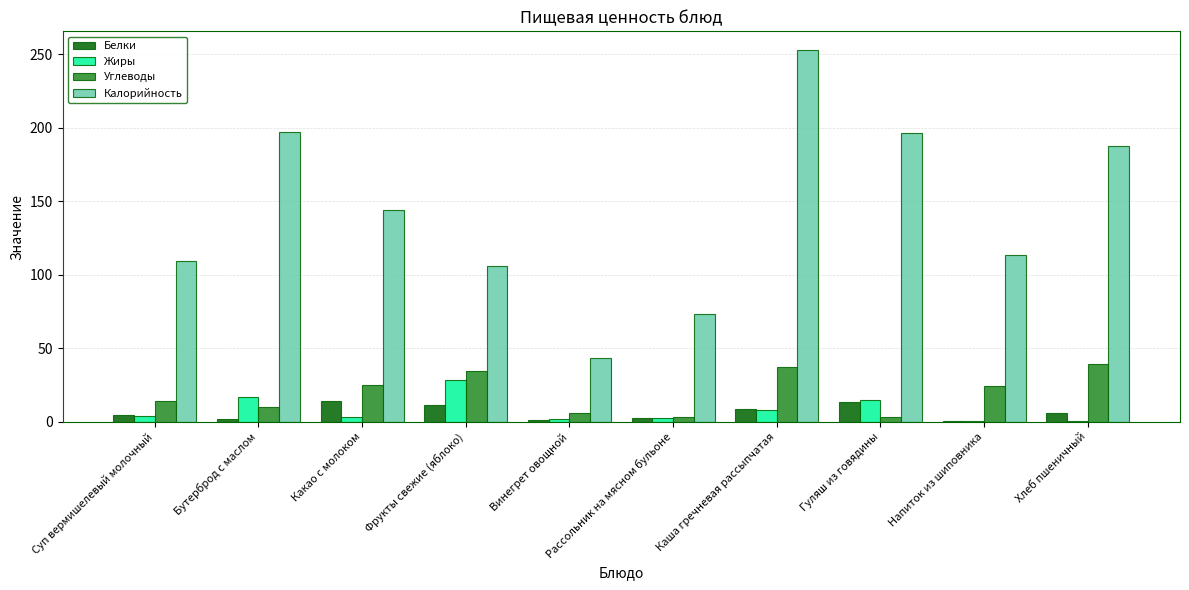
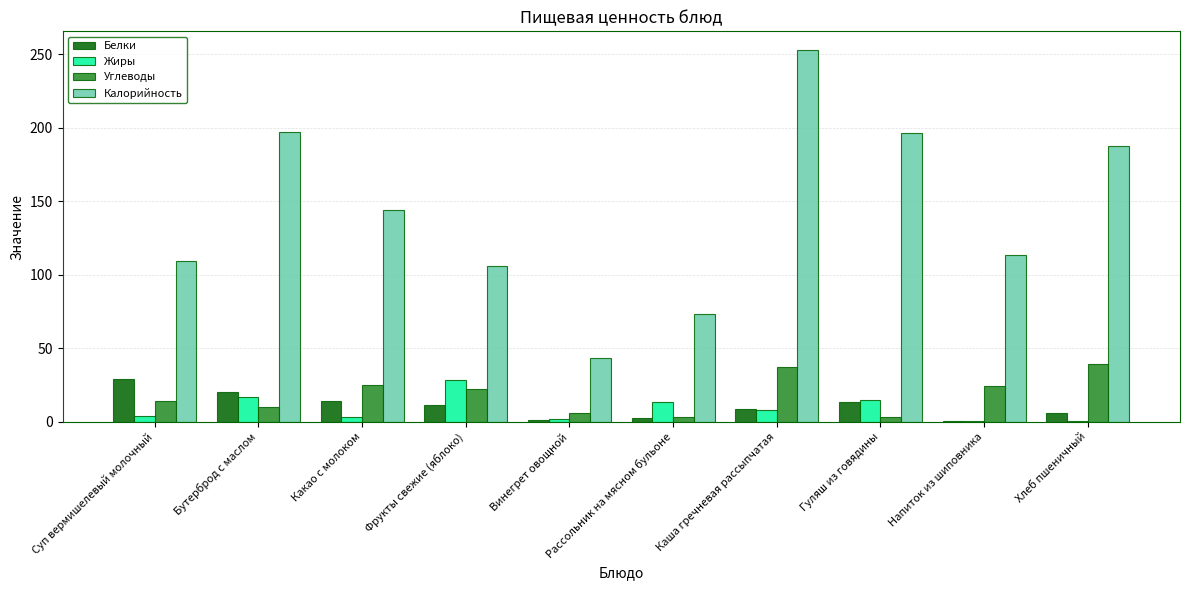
  {
    "Белки": {
-     "Суп вермишелевый молочный": 4,
-     "Бутерброд с маслом": 2,
+     "Суп вермишелевый молочный": 29,
+     "Бутерброд с маслом": 20,
      "Какао с молоком": 14,
      "Фрукты свежие (яблоко)": 11,
      "Рассольник на мясном бульоне": 2,
      "Каша гречневая рассыпчатая": 9,
      "Гуляш из говядины": 13,
      "Хлеб пшеничный": 6
    },
    "Жиры": {
      "Суп вермишелевый молочный": 4,
      "Бутерброд с маслом": 17,
      "Какао с молоком": 3,
      "Фрукты свежие (яблоко)": 29,
      "Винегрет овощной": 2,
-     "Рассольник на мясном бульоне": 3,
+     "Рассольник на мясном бульоне": 13,
      "Каша гречневая рассыпчатая": 8,
      "Гуляш из говядины": 15
    },
    "Углеводы": {
      "Суп вермишелевый молочный": 14,
      "Бутерброд с маслом": 10,
      "Какао с молоком": 25,
-     "Фрукты свежие (яблоко)": 34,
+     "Фрукты свежие (яблоко)": 22,
      "Винегрет овощной": 6,
      "Рассольник на мясном бульоне": 3,
      "Каша гречневая рассыпчатая": 37,
      "Гуляш из говядины": 3,
      "Напиток из шиповника": 25,
      "Хлеб пшеничный": 39
    },
    "Калорийность": {
      "Суп вермишелевый молочный": 110,
      "Бутерброд с маслом": 197,
      "Какао с молоком": 144,
      "Фрукты свежие (яблоко)": 106,
      "Винегрет овощной": 43,
      "Рассольник на мясном бульоне": 74,
      "Каша гречневая рассыпчатая": 253,
      "Гуляш из говядины": 197,
      "Напиток из шиповника": 114,
      "Хлеб пшеничный": 188
    }
  }
